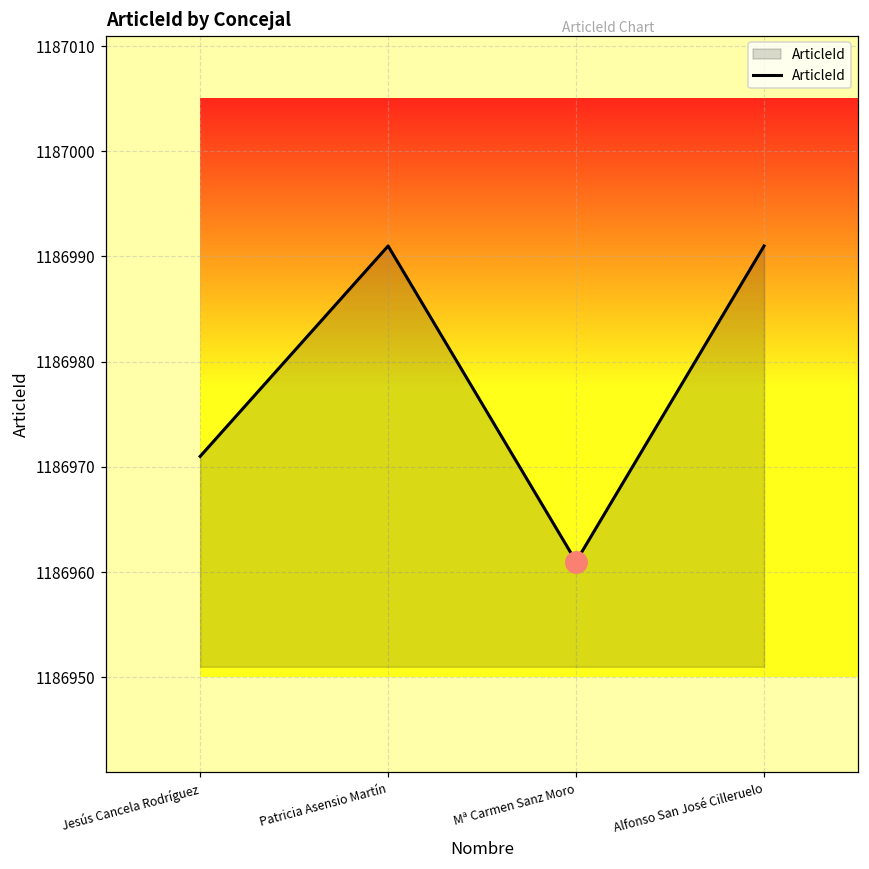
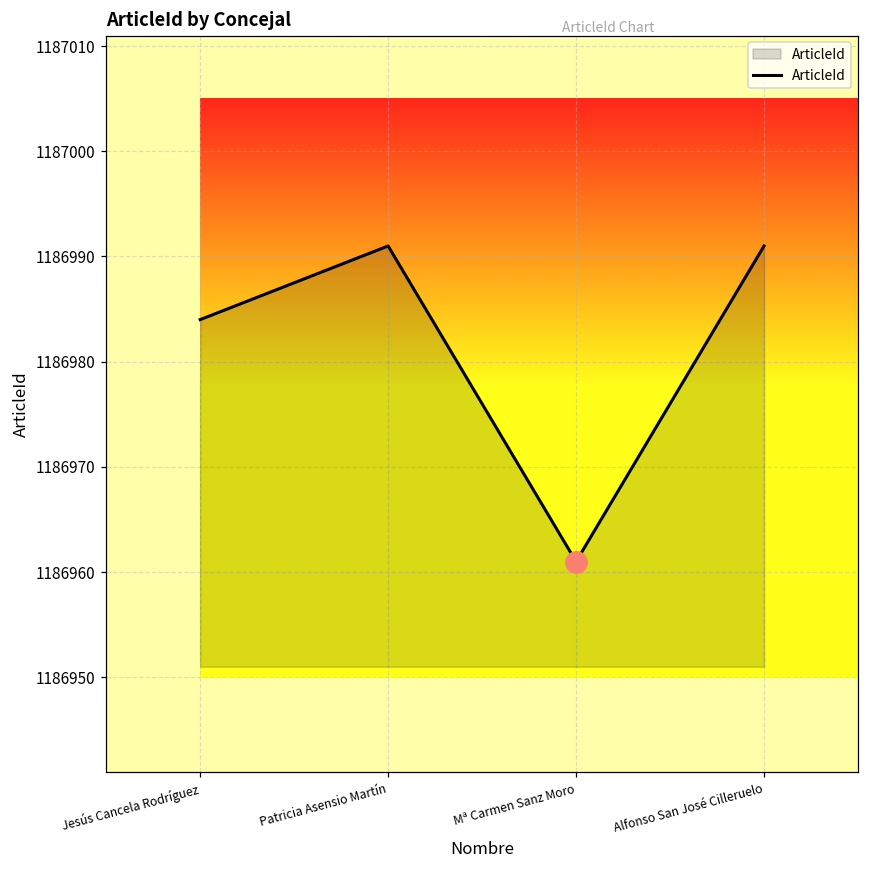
  {
    "ArticleId": {
-     "Jesús Cancela Rodríguez": 1186971,
+     "Jesús Cancela Rodríguez": 1186984,
      "Patricia Asensio Martín": 1186991,
      "Alfonso San José Cilleruelo": 1186991
    }
  }
